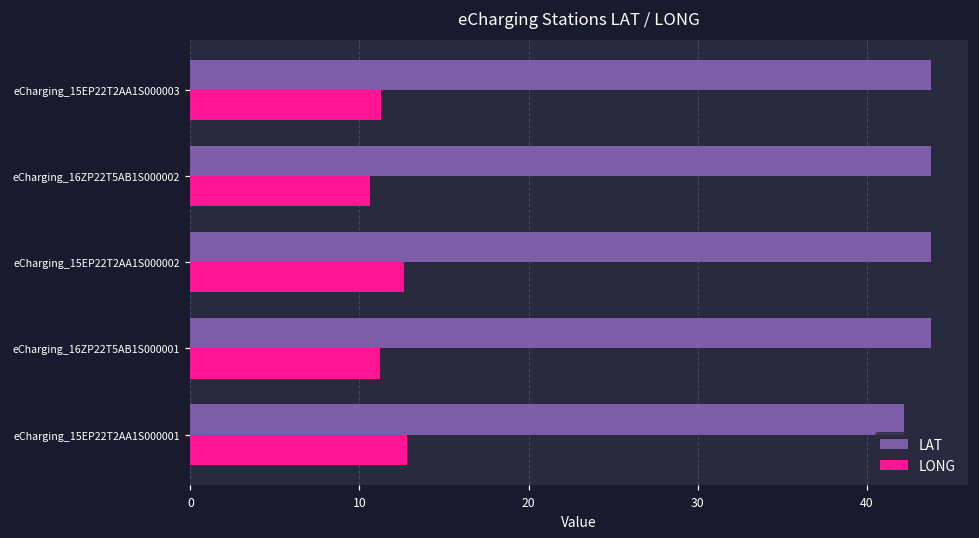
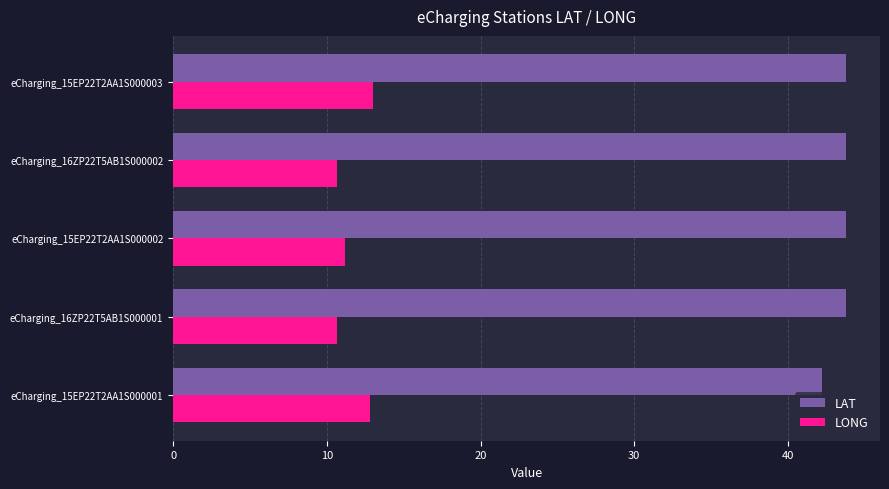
  {
    "LAT": {
      "eCharging_15EP22T2AA1S000003": 43.8,
      "eCharging_16ZP22T5AB1S000002": 43.8,
      "eCharging_15EP22T2AA1S000002": 43.8,
      "eCharging_16ZP22T5AB1S000001": 43.8,
      "eCharging_15EP22T2AA1S000001": 42.2
    },
    "LONG": {
-     "eCharging_15EP22T2AA1S000003": 11.3,
+     "eCharging_15EP22T2AA1S000003": 13.0,
      "eCharging_16ZP22T5AB1S000002": 10.6,
-     "eCharging_15EP22T2AA1S000002": 12.6,
-     "eCharging_16ZP22T5AB1S000001": 11.2,
+     "eCharging_15EP22T2AA1S000002": 11.2,
+     "eCharging_16ZP22T5AB1S000001": 10.6,
      "eCharging_15EP22T2AA1S000001": 12.8
    }
  }
